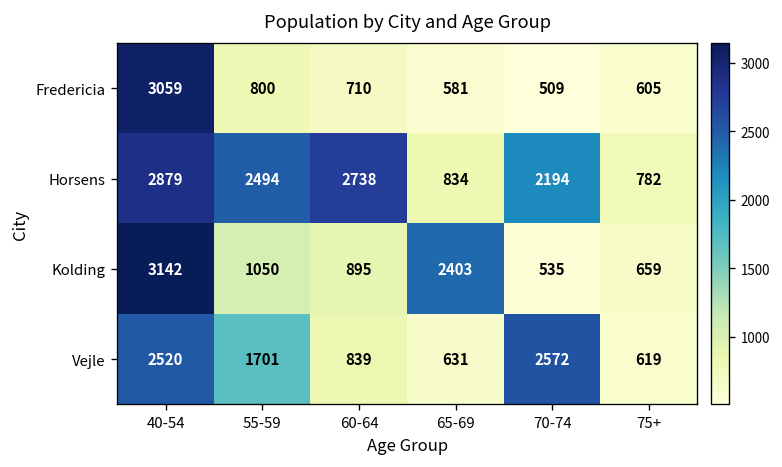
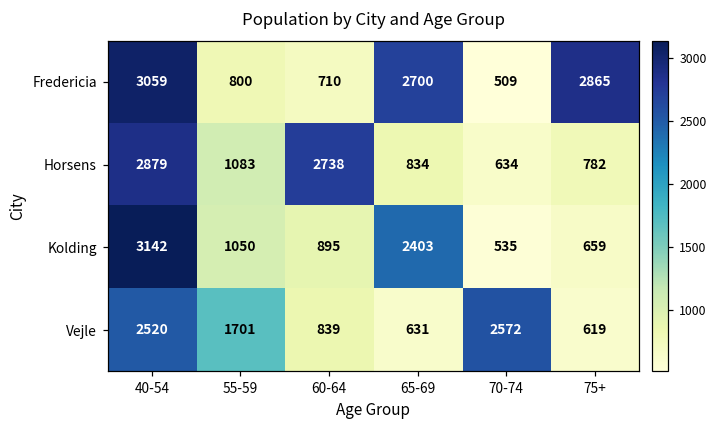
  {
    "Fredericia": {
      "40-54": 3059,
      "55-59": 800,
      "60-64": 710,
-     "65-69": 581,
+     "65-69": 2700,
      "70-74": 509,
-     "75+": 605
+     "75+": 2865
    },
    "Horsens": {
      "40-54": 2879,
-     "55-59": 2494,
+     "55-59": 1083,
      "60-64": 2738,
      "65-69": 834,
-     "70-74": 2194,
+     "70-74": 634,
      "75+": 782
    },
    "Kolding": {
      "40-54": 3142,
      "55-59": 1050,
      "60-64": 895,
      "65-69": 2403,
      "70-74": 535,
      "75+": 659
    },
    "Vejle": {
      "40-54": 2520,
      "55-59": 1701,
      "60-64": 839,
      "65-69": 631,
      "70-74": 2572,
      "75+": 619
    }
  }
